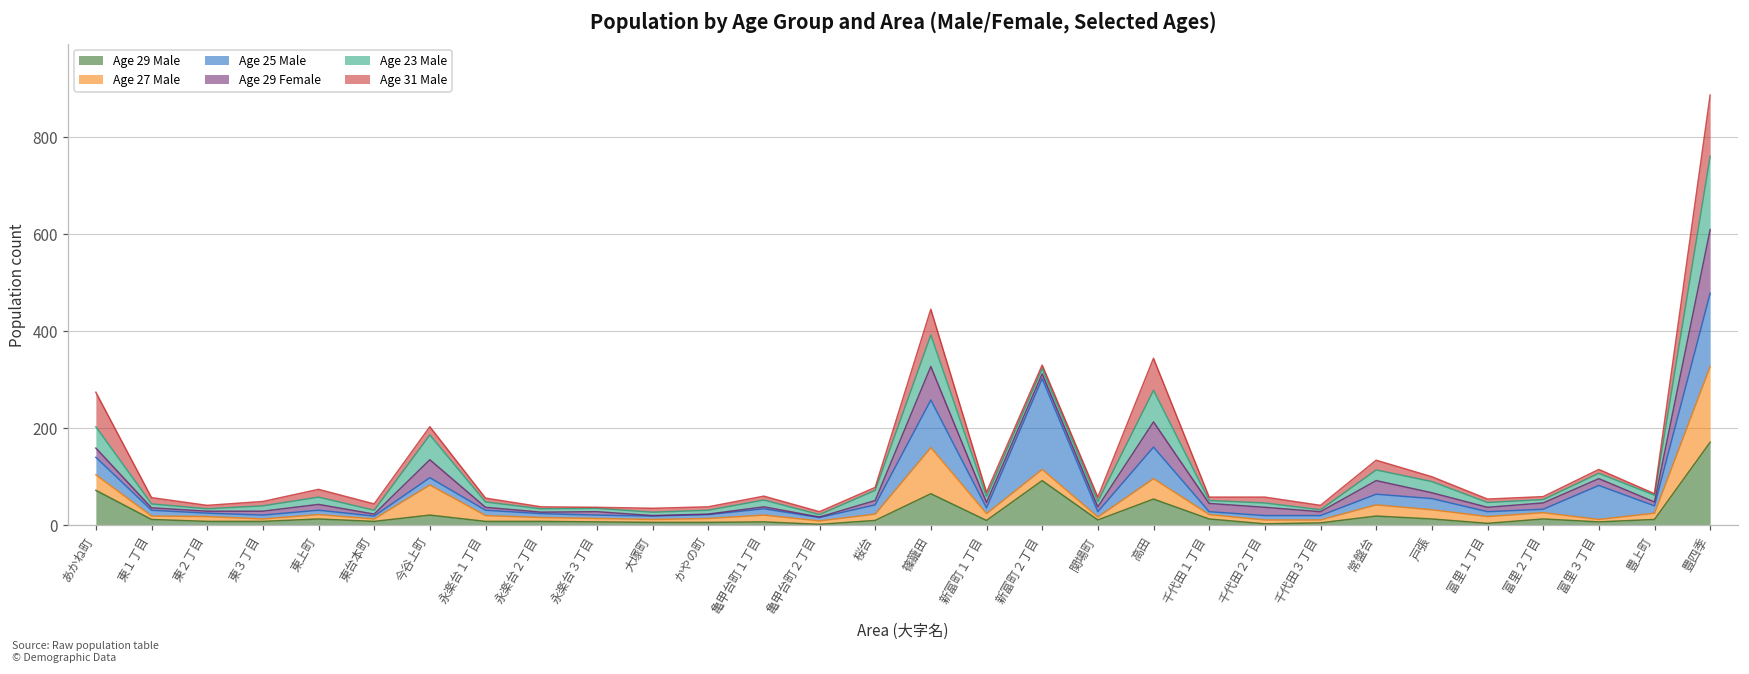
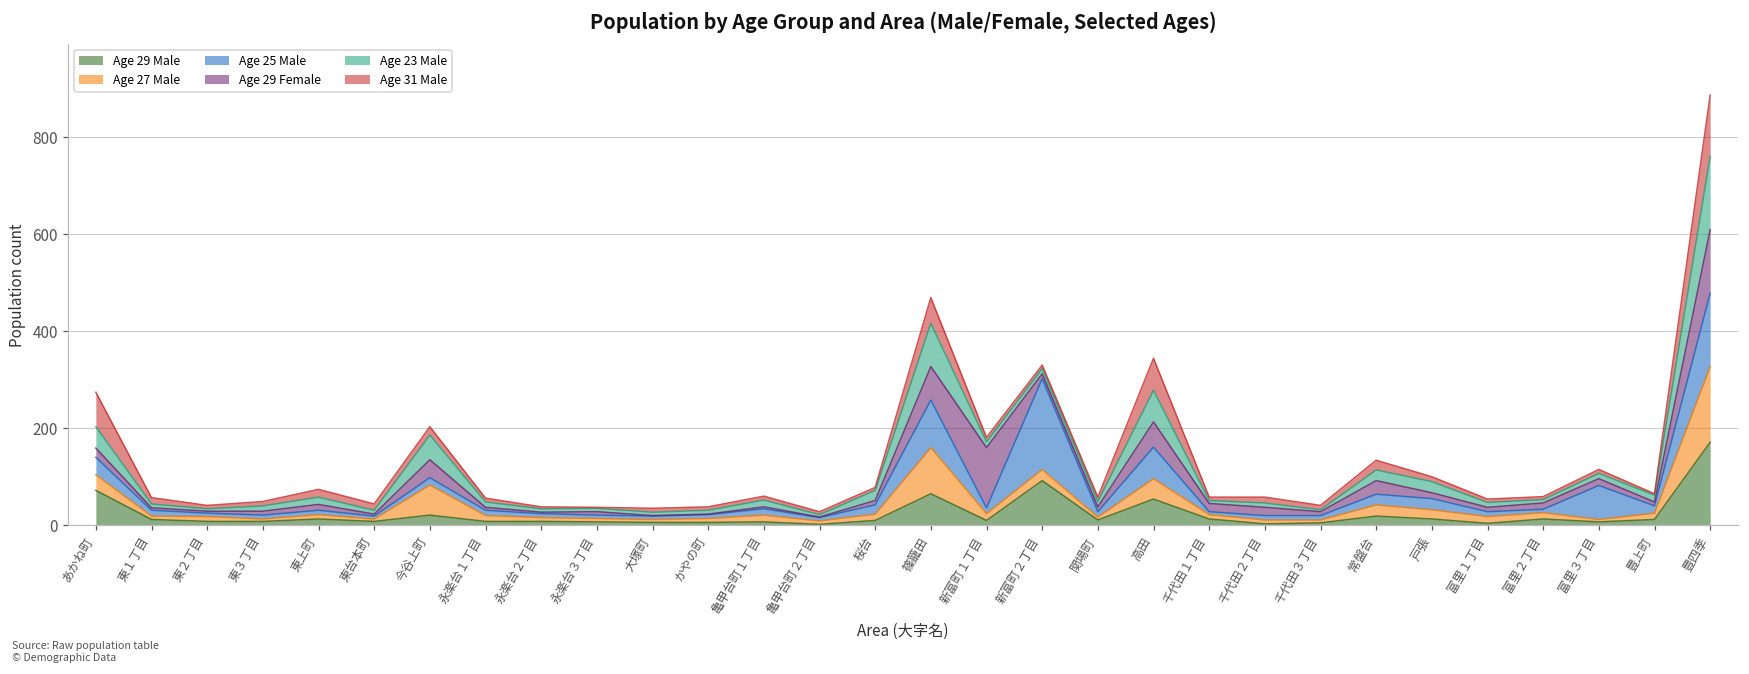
  {
    "Age 29 Male": {
      "あかね町": 70,
      "東１丁目": 10,
      "東２丁目": 10,
      "東上町": 10,
      "今谷上町": 20,
      "永楽台１丁目": 10,
      "永楽台２丁目": 10,
      "永楽台３丁目": 10,
      "大塚町": 10,
      "かやの町": 10,
      "亀甲台町１丁目": 10,
      "亀甲台町２丁目": 0,
      "桜台": 10,
      "篠籠田": 70,
      "新富町１丁目": 10,
      "新富町２丁目": 90,
      "関場町": 10,
      "高田": 50,
      "千代田１丁目": 10,
      "千代田２丁目": 0,
      "千代田３丁目": 10,
      "常盤台": 20,
      "戸張": 10,
      "富里１丁目": 0,
      "富里２丁目": 10,
      "豊上町": 10,
      "豊四季": 170
    },
    "Age 27 Male": {
      "あかね町": 30,
      "東１丁目": 10,
      "東２丁目": 10,
      "東上町": 10,
      "今谷上町": 60,
      "永楽台１丁目": 10,
      "永楽台２丁目": 10,
      "永楽台３丁目": 10,
      "大塚町": 10,
      "かやの町": 10,
      "亀甲台町１丁目": 10,
      "亀甲台町２丁目": 10,
      "桜台": 10,
      "篠籠田": 100,
      "新富町１丁目": 10,
      "新富町２丁目": 20,
      "関場町": 10,
      "高田": 40,
      "千代田１丁目": 10,
      "千代田２丁目": 10,
      "千代田３丁目": 10,
      "常盤台": 20,
      "戸張": 20,
      "富里１丁目": 10,
      "富里２丁目": 10,
      "豊上町": 10,
      "豊四季": 160
    },
    "Age 25 Male": {
      "あかね町": 40,
      "東３丁目": 10,
      "東上町": 10,
      "今谷上町": 20,
      "永楽台１丁目": 10,
      "永楽台３丁目": 10,
      "桜台": 20,
      "篠籠田": 100,
      "新富町１丁目": 10,
      "新富町２丁目": 190,
      "関場町": 10,
      "高田": 70,
      "千代田１丁目": 10,
      "千代田２丁目": 10,
      "千代田３丁目": 10,
      "常盤台": 20,
      "戸張": 20,
      "富里１丁目": 10,
      "富里２丁目": 10,
      "富里３丁目": 70,
      "豊上町": 20,
      "豊四季": 150
    },
    "Age 29 Female": {
      "あかね町": 20,
      "東３丁目": 10,
      "東上町": 10,
      "今谷上町": 40,
      "永楽台１丁目": 10,
      "永楽台３丁目": 10,
      "桜台": 10,
      "篠籠田": 70,
-     "新富町１丁目": 10,
+     "新富町１丁目": 120,
      "新富町２丁目": 10,
      "関場町": 10,
      "高田": 50,
      "千代田１丁目": 20,
      "千代田２丁目": 20,
      "常盤台": 30,
      "戸張": 10,
      "富里１丁目": 10,
      "富里２丁目": 10,
      "富里３丁目": 10,
      "豊上町": 10,
      "豊四季": 130
    },
    "Age 23 Male": {
      "あかね町": 40,
      "東１丁目": 10,
      "東３丁目": 10,
      "東上町": 20,
      "東台本町": 10,
      "今谷上町": 50,
      "永楽台１丁目": 10,
      "大塚町": 10,
      "かやの町": 10,
      "亀甲台町１丁目": 10,
      "桜台": 20,
-     "篠籠田": 70,
+     "篠籠田": 90,
      "新富町１丁目": 10,
      "新富町２丁目": 10,
      "関場町": 10,
      "高田": 70,
      "千代田１丁目": 10,
      "千代田２丁目": 10,
      "常盤台": 20,
      "戸張": 20,
      "富里１丁目": 10,
      "富里２丁目": 10,
      "富里３丁目": 10,
      "豊四季": 150
    },
    "Age 31 Male": {
      "あかね町": 70,
      "東１丁目": 10,
      "東２丁目": 10,
      "東３丁目": 10,
      "東上町": 20,
      "東台本町": 10,
      "今谷上町": 20,
      "永楽台１丁目": 10,
      "大塚町": 10,
      "かやの町": 10,
      "亀甲台町１丁目": 10,
      "亀甲台町２丁目": 10,
      "桜台": 10,
      "篠籠田": 50,
      "新富町１丁目": 10,
      "新富町２丁目": 10,
      "関場町": 10,
      "高田": 70,
      "千代田１丁目": 10,
      "千代田２丁目": 10,
      "千代田３丁目": 10,
      "常盤台": 20,
      "戸張": 10,
      "富里１丁目": 10,
      "富里２丁目": 10,
      "富里３丁目": 10,
      "豊四季": 130
    }
  }
